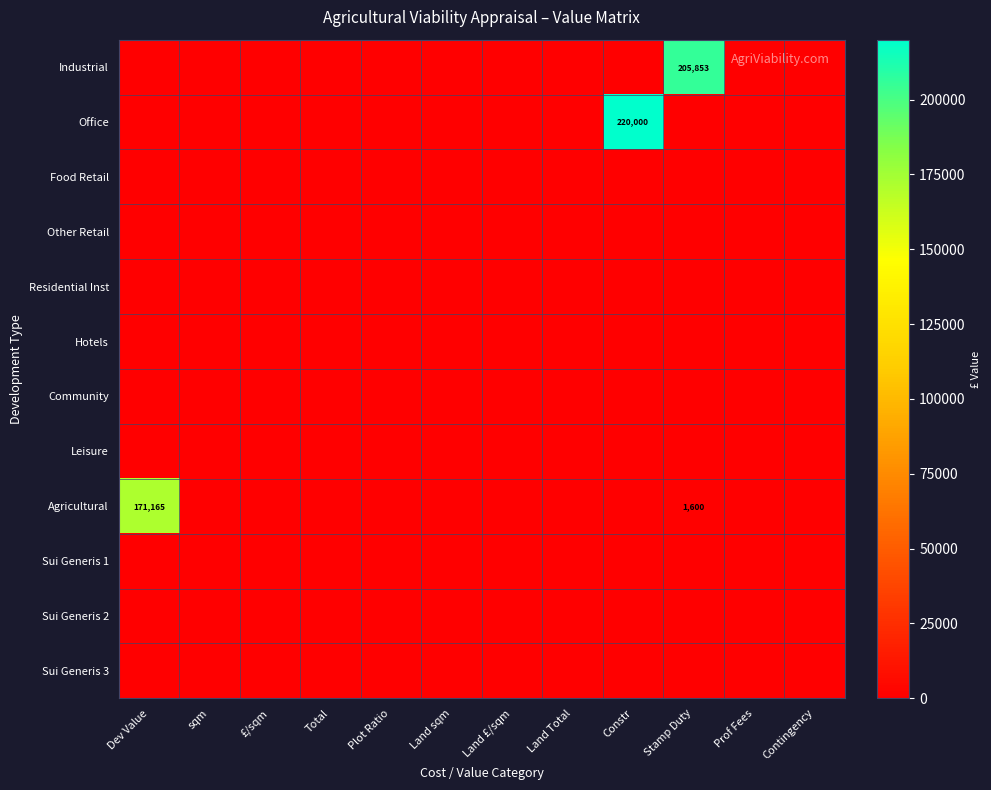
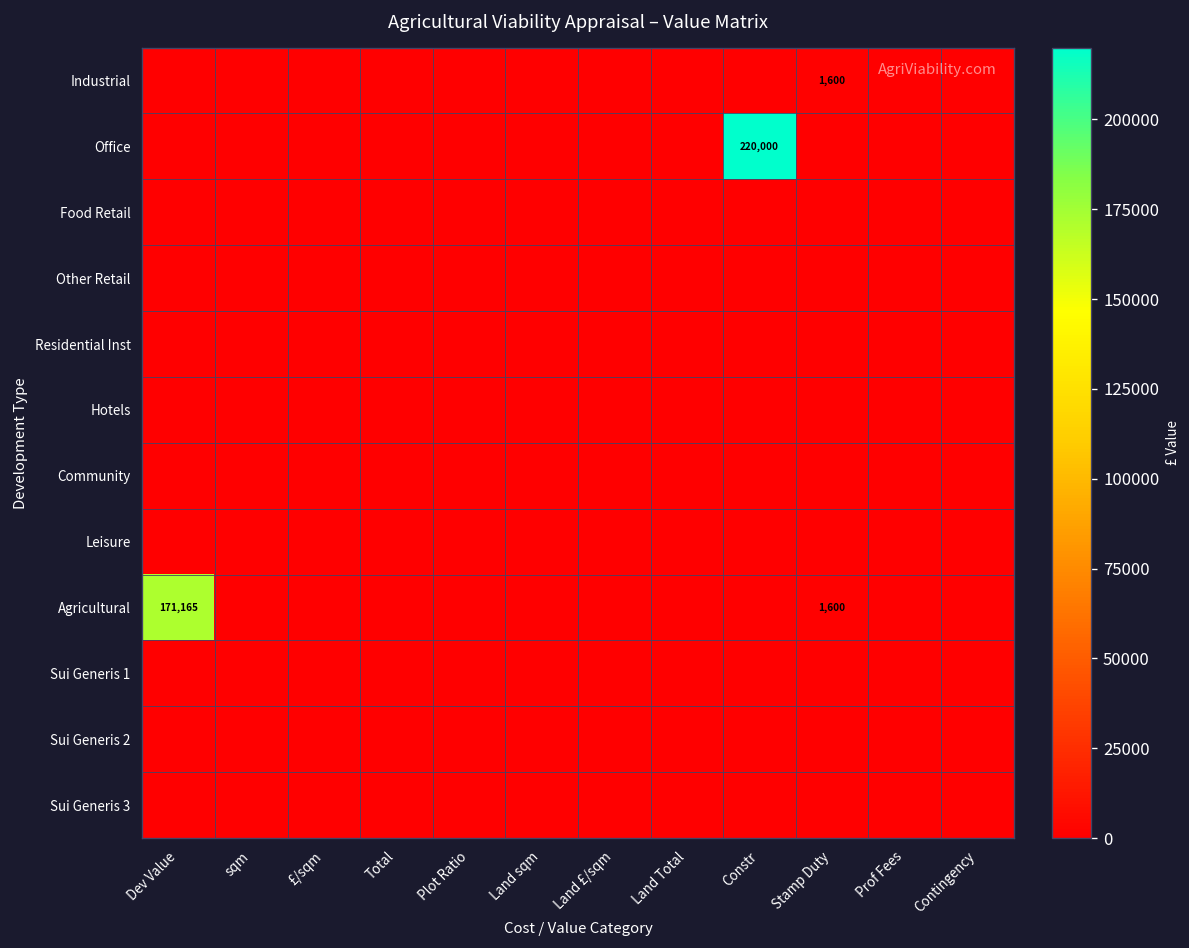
  {
    "Industrial": {
-     "Stamp Duty": "205,853"
+     "Stamp Duty": "1,600"
    },
    "Office": {
      "Constr": "220,000"
    },
    "Agricultural": {
      "Dev Value": "171,165",
      "Stamp Duty": "1,600"
    }
  }
